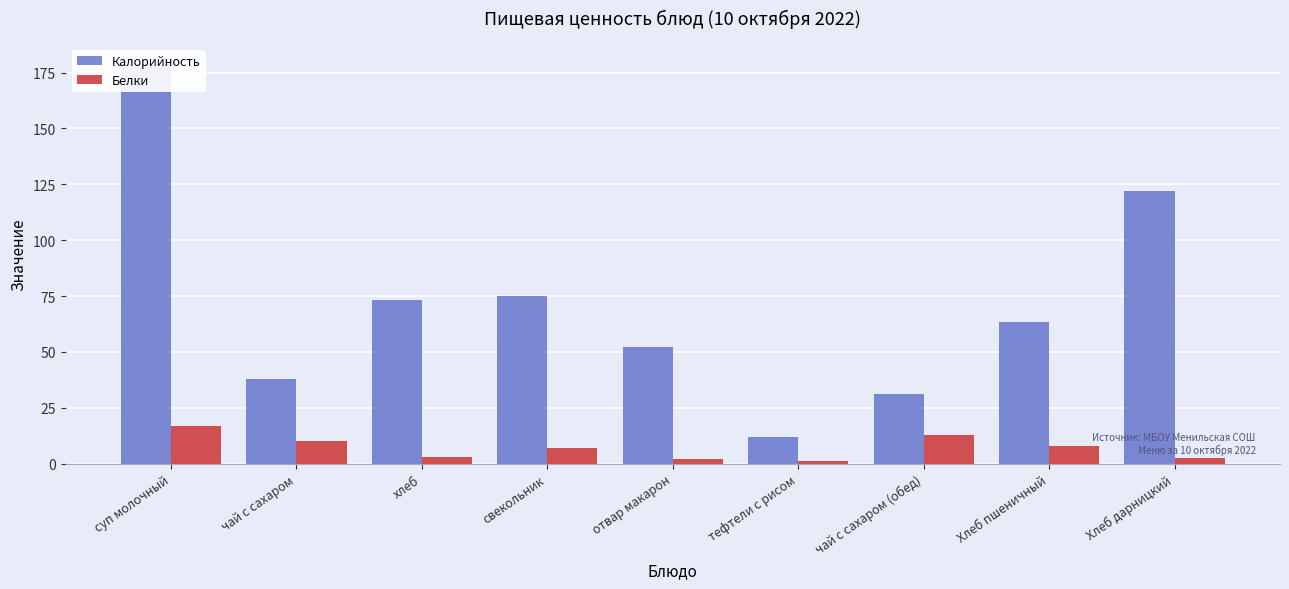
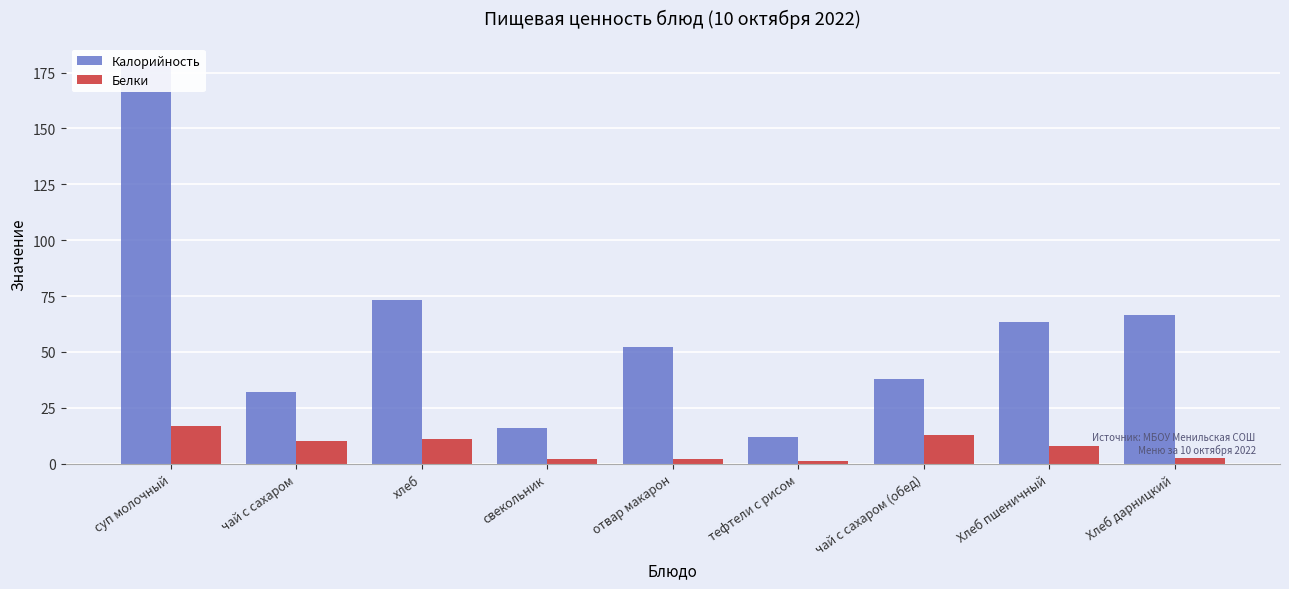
  {
    "Калорийность": {
-     "чай с сахаром": 38,
+     "чай с сахаром": 32,
      "хлеб": 73,
-     "свекольник": 75,
+     "свекольник": 16,
      "отвар макарон": 52,
      "тефтели с рисом": 12,
-     "чай с сахаром (обед)": 31,
+     "чай с сахаром (обед)": 38,
      "Хлеб пшеничный": 64,
-     "Хлеб дарницкий": 122
+     "Хлеб дарницкий": 67
    },
    "Белки": {
      "суп молочный": 17,
      "чай с сахаром": 10,
-     "хлеб": 3,
-     "свекольник": 7,
+     "хлеб": 11,
+     "свекольник": 2,
      "отвар макарон": 2,
      "чай с сахаром (обед)": 13,
      "Хлеб пшеничный": 8,
      "Хлеб дарницкий": 2
    }
  }
